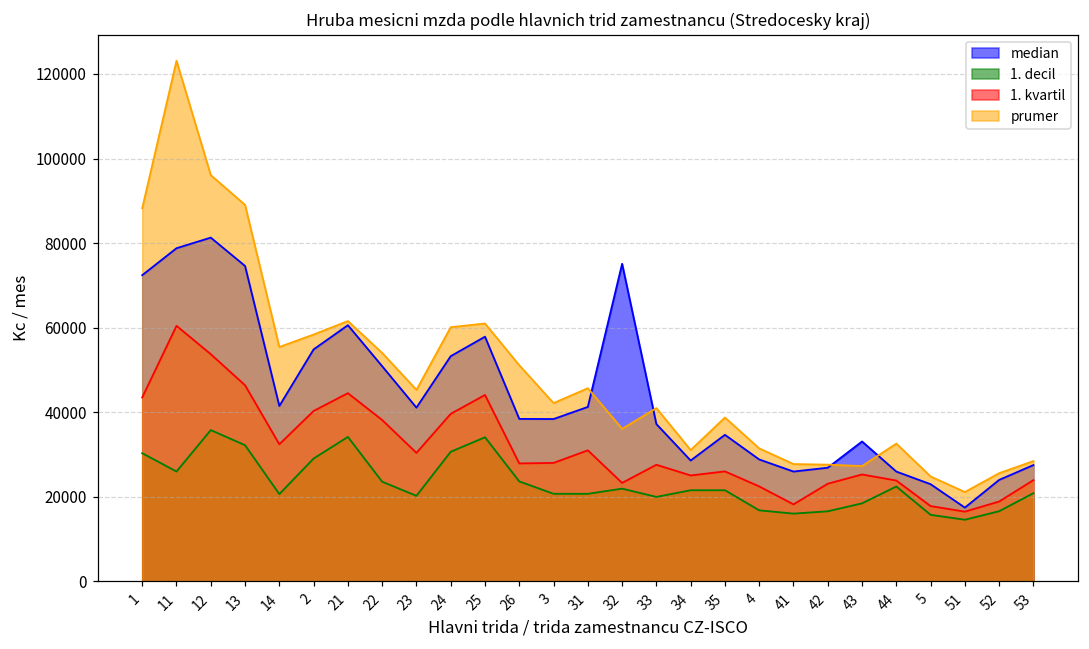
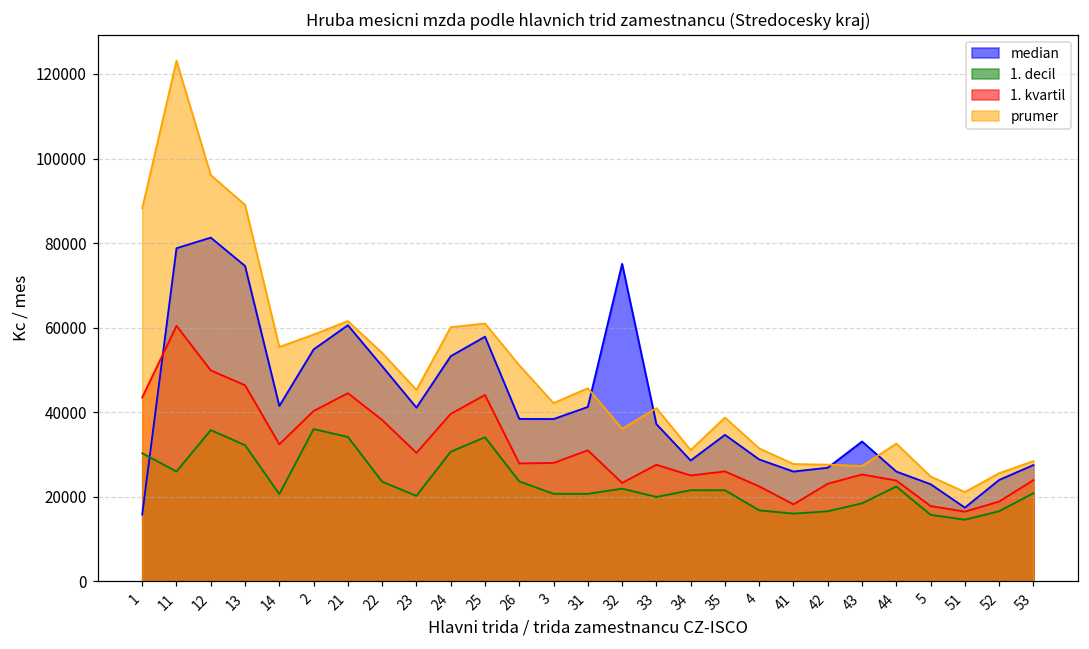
  {
    "median": {
-     "1": 72000,
+     "1": 16000,
      "11": 79000,
      "12": 81000,
      "13": 75000,
      "14": 41000,
      "2": 55000,
      "21": 61000,
      "22": 51000,
      "23": 41000,
      "24": 53000,
      "25": 58000,
      "26": 38000,
      "3": 38000,
      "31": 41000,
      "32": 75000,
      "33": 37000,
      "34": 29000,
      "35": 35000,
      "4": 29000,
      "41": 26000,
      "42": 27000,
      "43": 33000,
      "44": 26000,
      "5": 23000,
      "51": 17000,
      "52": 24000,
      "53": 28000
    },
    "1. decil": {
      "1": 30000,
      "11": 26000,
      "12": 36000,
      "13": 32000,
      "14": 21000,
-     "2": 29000,
+     "2": 36000,
      "21": 34000,
      "22": 24000,
      "23": 20000,
      "24": 31000,
      "25": 34000,
      "26": 24000,
      "3": 21000,
      "31": 21000,
      "32": 22000,
      "33": 20000,
      "34": 22000,
      "35": 22000,
      "4": 17000,
      "41": 16000,
      "42": 17000,
      "43": 18000,
      "44": 22000,
      "5": 16000,
      "51": 15000,
      "52": 17000,
      "53": 21000
    },
    "1. kvartil": {
      "1": 44000,
      "11": 60000,
-     "12": 54000,
+     "12": 50000,
      "13": 46000,
      "14": 32000,
      "2": 40000,
      "21": 45000,
      "22": 38000,
      "23": 30000,
      "24": 40000,
      "25": 44000,
      "26": 28000,
      "3": 28000,
      "31": 31000,
      "32": 23000,
      "33": 28000,
      "34": 25000,
      "35": 26000,
      "4": 22000,
      "41": 18000,
      "42": 23000,
      "43": 25000,
      "44": 24000,
      "5": 18000,
      "51": 17000,
      "52": 19000,
      "53": 24000
    },
    "prumer": {
      "1": 88000,
      "11": 123000,
      "12": 96000,
      "13": 89000,
      "14": 55000,
      "2": 58000,
      "21": 62000,
      "22": 54000,
      "23": 45000,
      "24": 60000,
      "25": 61000,
      "26": 51000,
      "3": 42000,
      "31": 46000,
      "32": 36000,
      "33": 41000,
      "34": 31000,
      "35": 39000,
      "4": 31000,
      "41": 28000,
      "42": 28000,
      "43": 27000,
      "44": 33000,
      "5": 25000,
      "51": 21000,
      "52": 26000,
      "53": 28000
    }
  }
